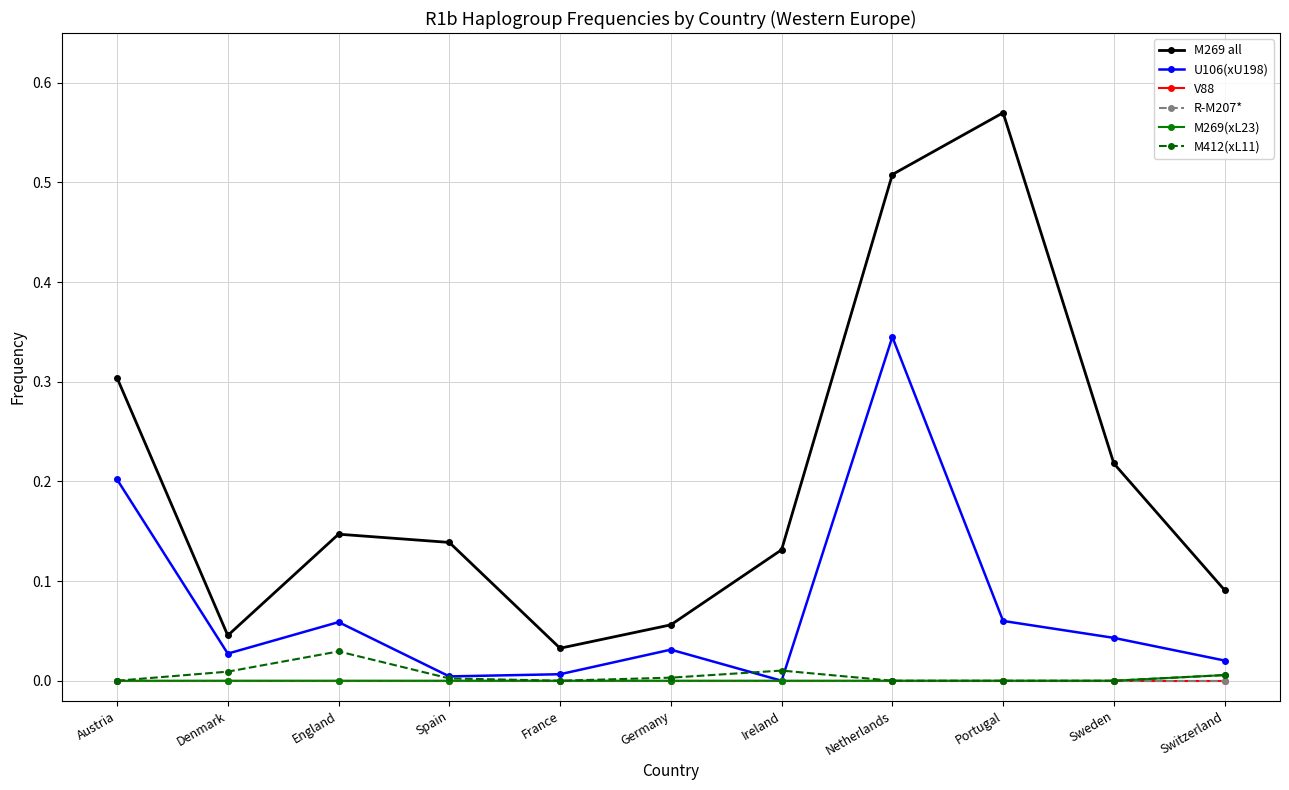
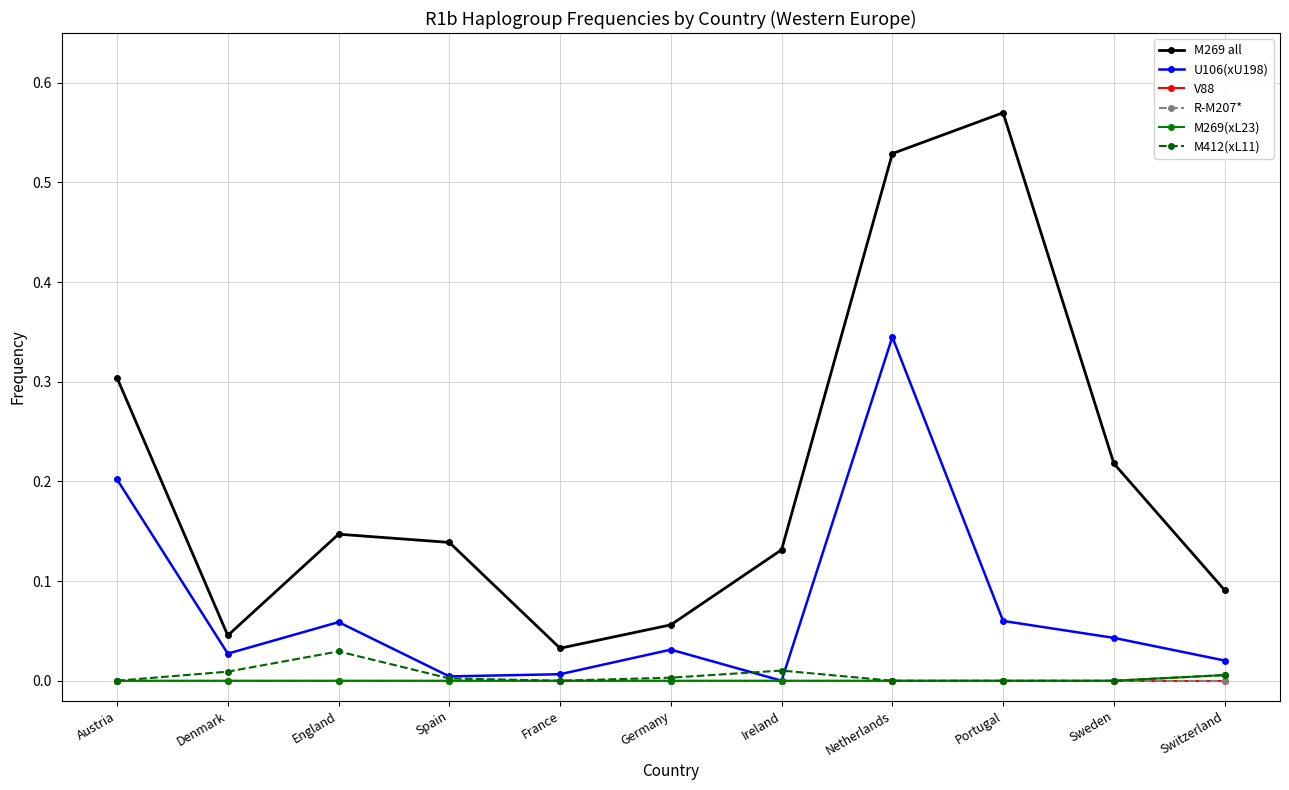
  {
    "M269 all": {
      "Austria": 0.30,
      "Denmark": 0.05,
      "England": 0.15,
      "Spain": 0.14,
      "France": 0.03,
      "Germany": 0.06,
      "Ireland": 0.13,
-     "Netherlands": 0.51,
+     "Netherlands": 0.53,
      "Portugal": 0.57,
      "Sweden": 0.22,
      "Switzerland": 0.09
    },
    "U106(xU198)": {
      "Austria": 0.20,
      "Denmark": 0.03,
      "England": 0.06,
      "France": 0.01,
      "Germany": 0.03,
      "Netherlands": 0.35,
      "Portugal": 0.06,
      "Sweden": 0.04,
      "Switzerland": 0.02
    },
    "R-M207*": {
      "Switzerland": 0.00
    }
  }
